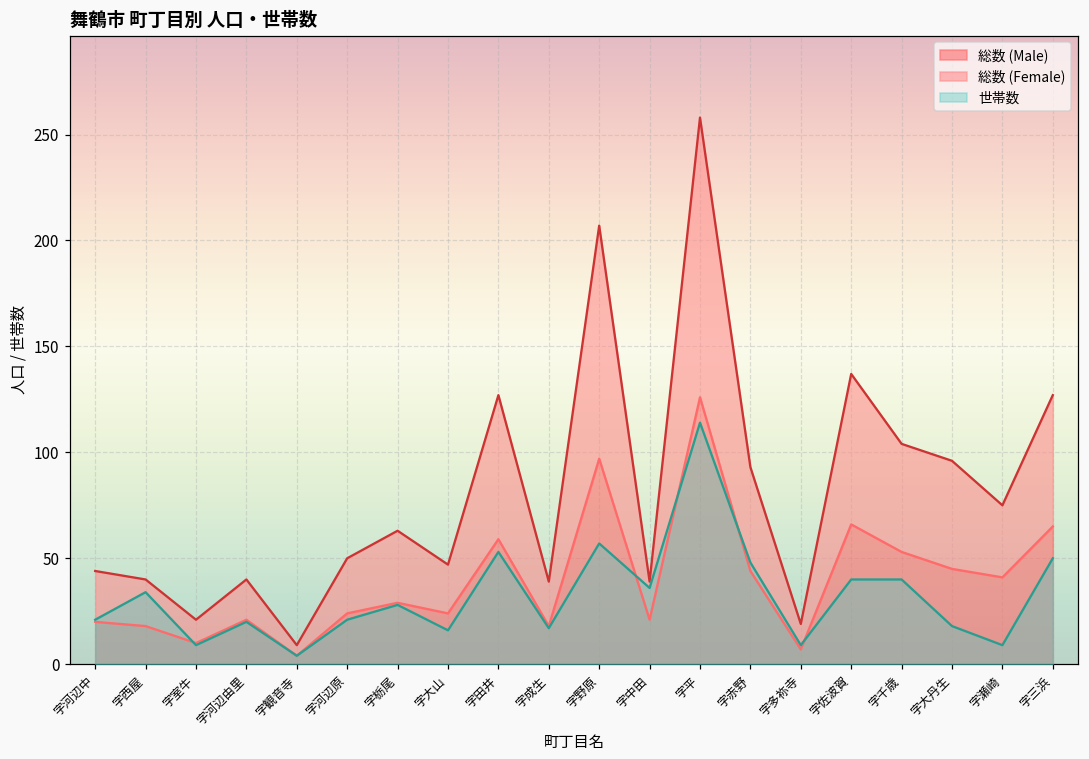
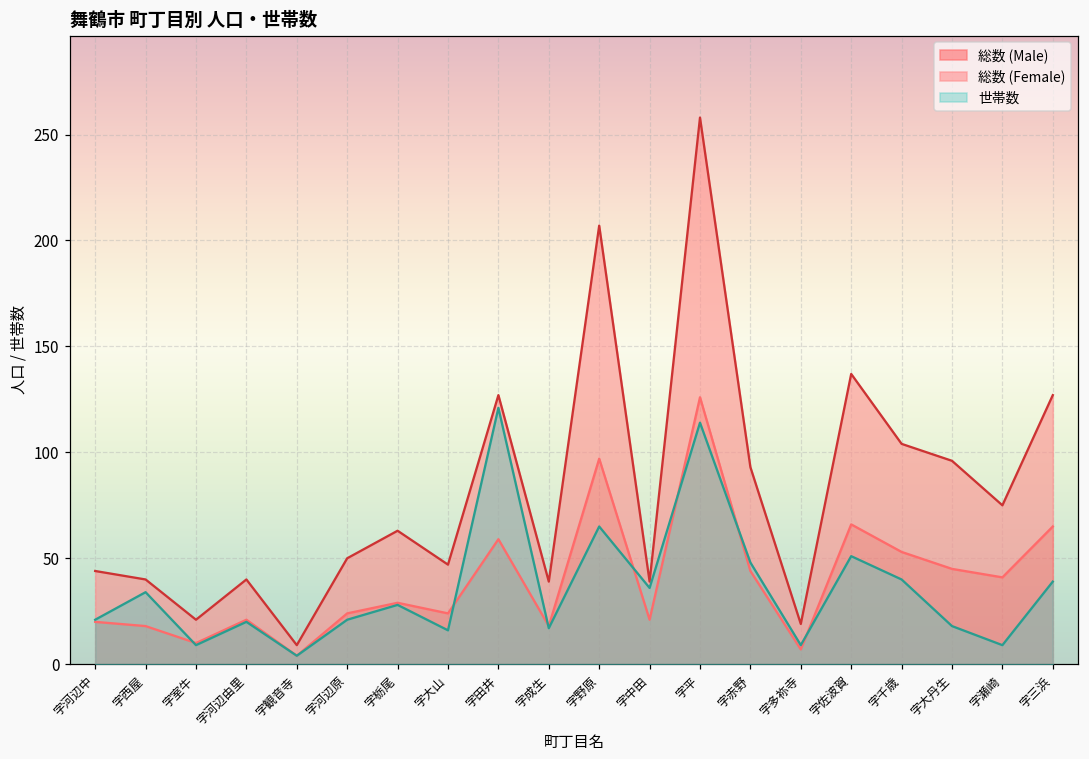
  {
    "世帯数": {
      "字西屋": 34,
      "字河辺原": 21,
      "字大山": 16,
-     "字田井": 53,
-     "字野原": 57,
+     "字田井": 121,
+     "字野原": 65,
      "字中田": 36,
      "字平": 114,
      "字赤野": 48,
      "字多祢寺": 9,
-     "字佐波賀": 40,
+     "字佐波賀": 51,
      "字千歳": 40,
      "字大丹生": 18,
      "字瀬崎": 9,
-     "字三浜": 50
+     "字三浜": 39
    }
  }
